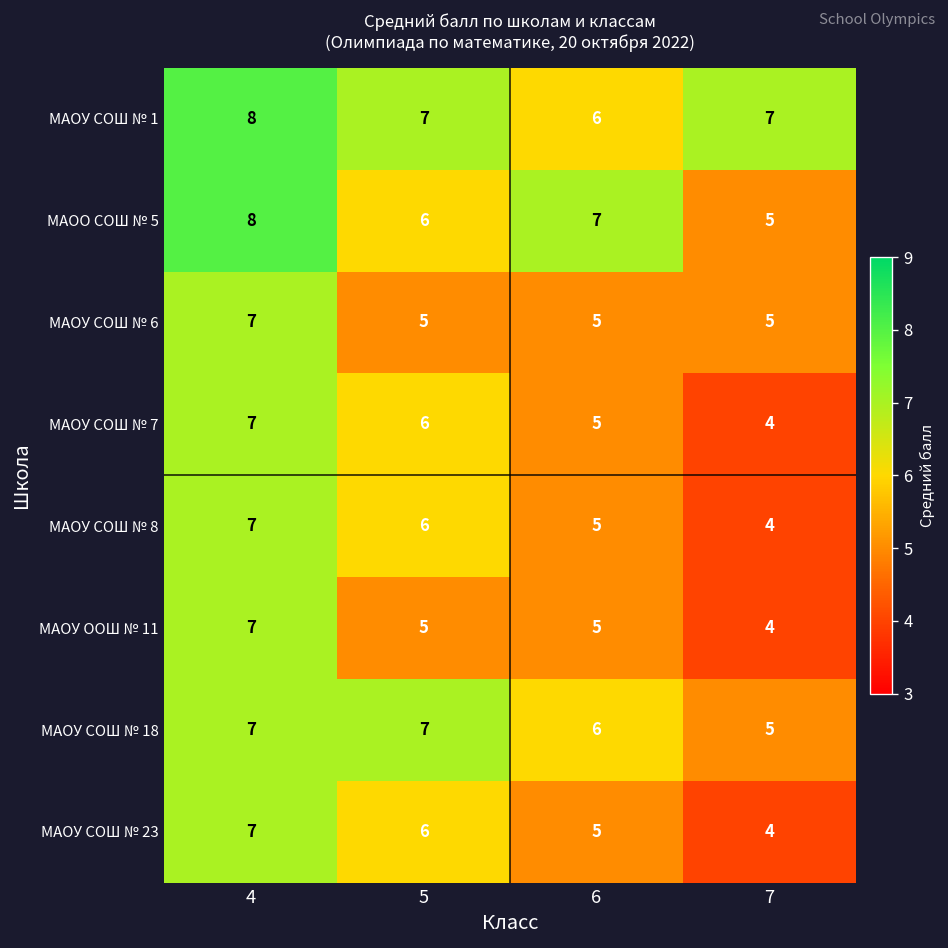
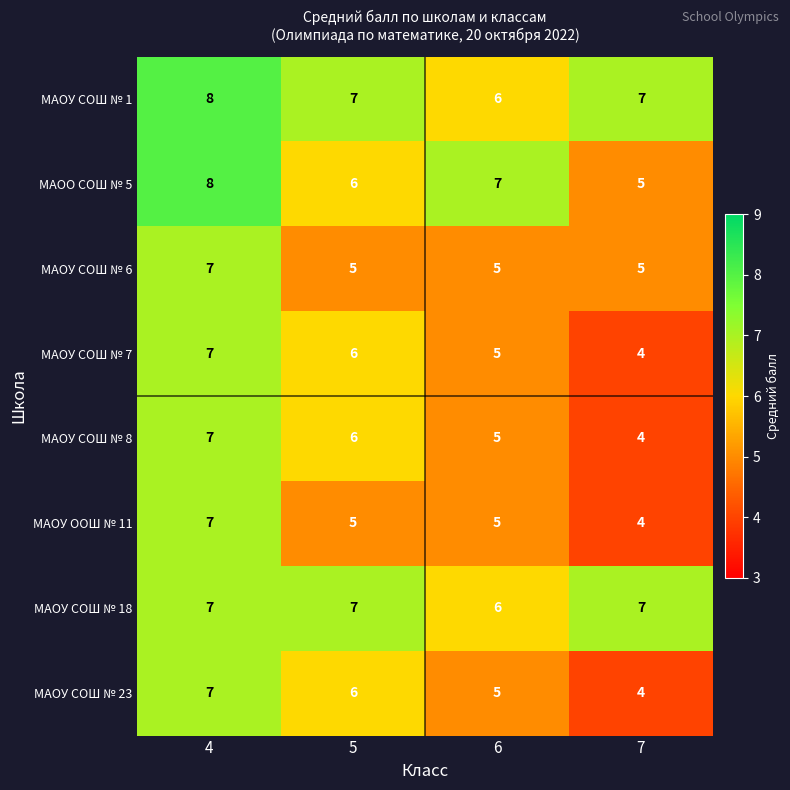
  {
    "МАОУ СОШ № 1": {
      "4": 8,
      "5": 7,
      "6": 6,
      "7": 7
    },
    "МАОО СОШ № 5": {
      "4": 8,
      "5": 6,
      "6": 7,
      "7": 5
    },
    "МАОУ СОШ № 6": {
      "4": 7,
      "5": 5,
      "6": 5,
      "7": 5
    },
    "МАОУ СОШ № 7": {
      "4": 7,
      "5": 6,
      "6": 5,
      "7": 4
    },
    "МАОУ СОШ № 8": {
      "4": 7,
      "5": 6,
      "6": 5,
      "7": 4
    },
    "МАОУ ООШ № 11": {
      "4": 7,
      "5": 5,
      "6": 5,
      "7": 4
    },
    "МАОУ СОШ № 18": {
      "4": 7,
      "5": 7,
      "6": 6,
-     "7": 5
+     "7": 7
    },
    "МАОУ СОШ № 23": {
      "4": 7,
      "5": 6,
      "6": 5,
      "7": 4
    }
  }
